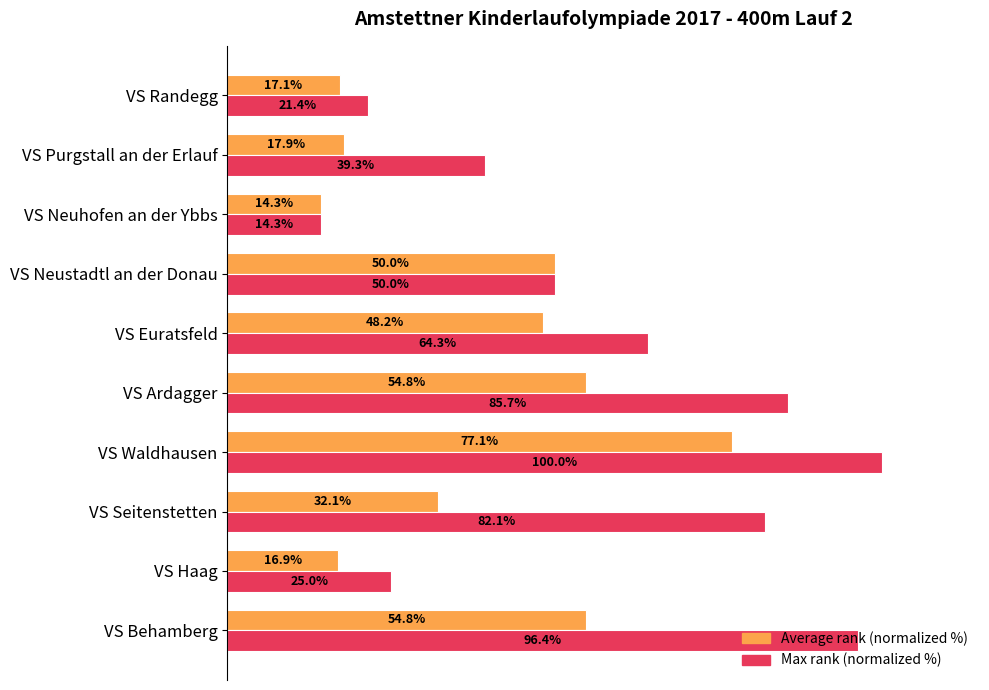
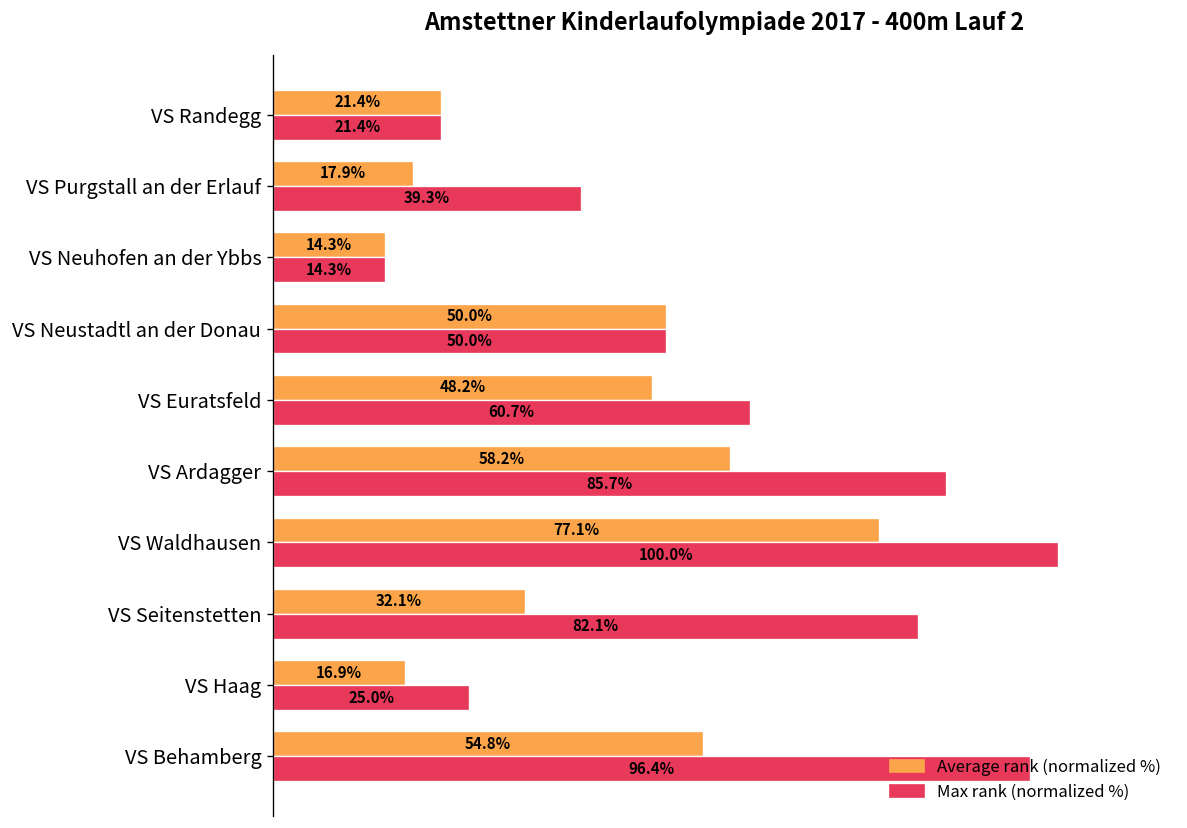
  {
    "Average rank (normalized %)": {
-     "VS Randegg": "17.1%",
+     "VS Randegg": "21.4%",
      "VS Purgstall an der Erlauf": "17.9%",
      "VS Neuhofen an der Ybbs": "14.3%",
      "VS Neustadtl an der Donau": "50.0%",
      "VS Euratsfeld": "48.2%",
-     "VS Ardagger": "54.8%",
+     "VS Ardagger": "58.2%",
      "VS Waldhausen": "77.1%",
      "VS Seitenstetten": "32.1%",
      "VS Haag": "16.9%",
      "VS Behamberg": "54.8%"
    },
    "Max rank (normalized %)": {
      "VS Randegg": "21.4%",
      "VS Purgstall an der Erlauf": "39.3%",
      "VS Neuhofen an der Ybbs": "14.3%",
      "VS Neustadtl an der Donau": "50.0%",
-     "VS Euratsfeld": "64.3%",
+     "VS Euratsfeld": "60.7%",
      "VS Ardagger": "85.7%",
      "VS Waldhausen": "100.0%",
      "VS Seitenstetten": "82.1%",
      "VS Haag": "25.0%",
      "VS Behamberg": "96.4%"
    }
  }
